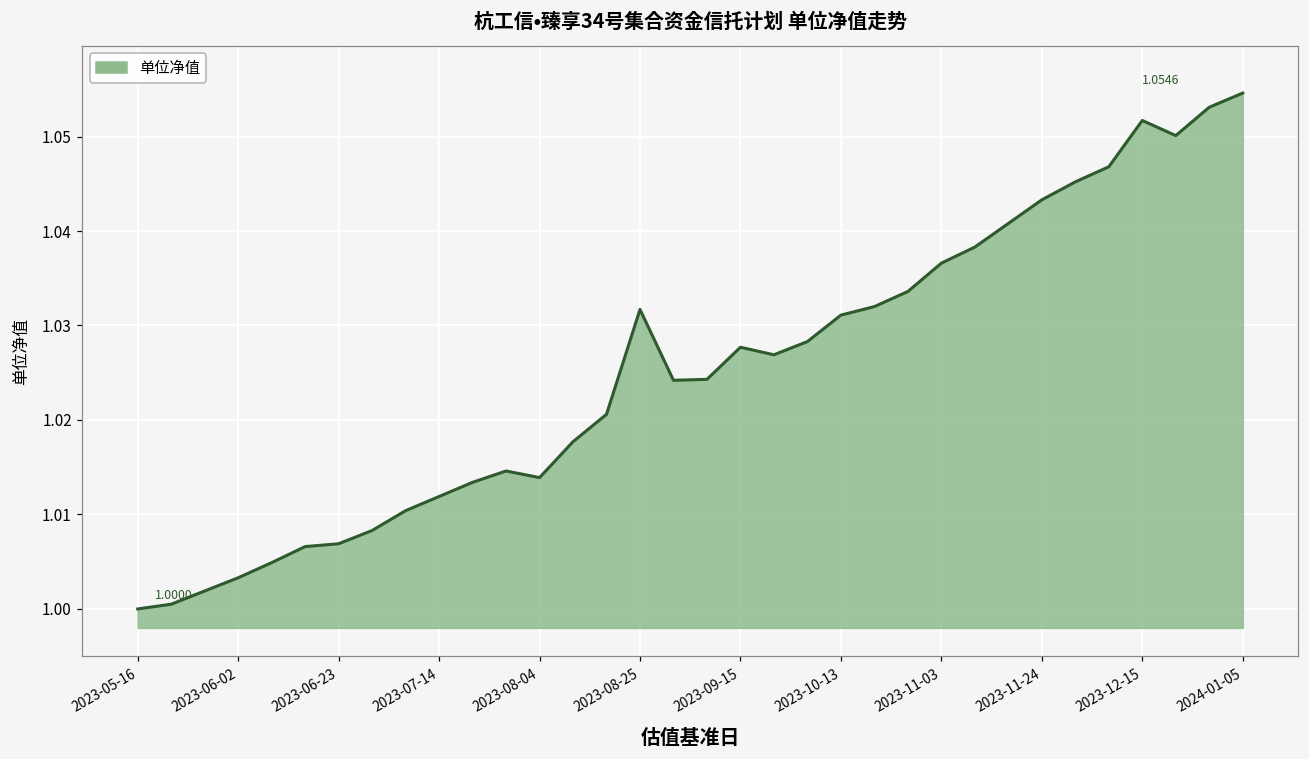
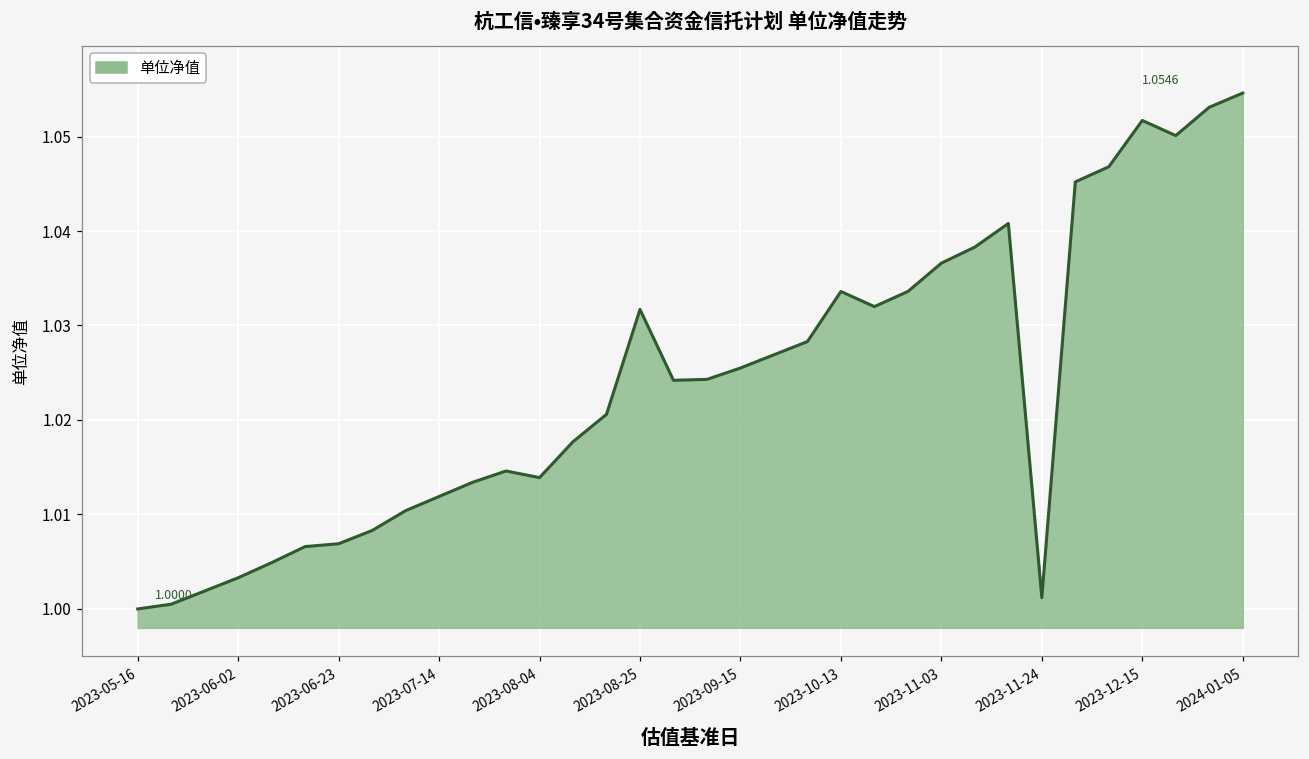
  {
    "2023-05-16": 1.000,
    "2023-06-02": 1.003,
    "2023-06-23": 1.007,
    "2023-07-14": 1.012,
    "2023-08-04": 1.014,
    "2023-08-25": 1.032,
-   "2023-09-15": 1.028,
-   "2023-10-13": 1.031,
+   "2023-09-15": 1.026,
+   "2023-10-13": 1.034,
    "2023-11-03": 1.037,
-   "2023-11-24": 1.043,
+   "2023-11-24": 1.001,
    "2023-12-15": 1.052,
    "2024-01-05": 1.055
  }
